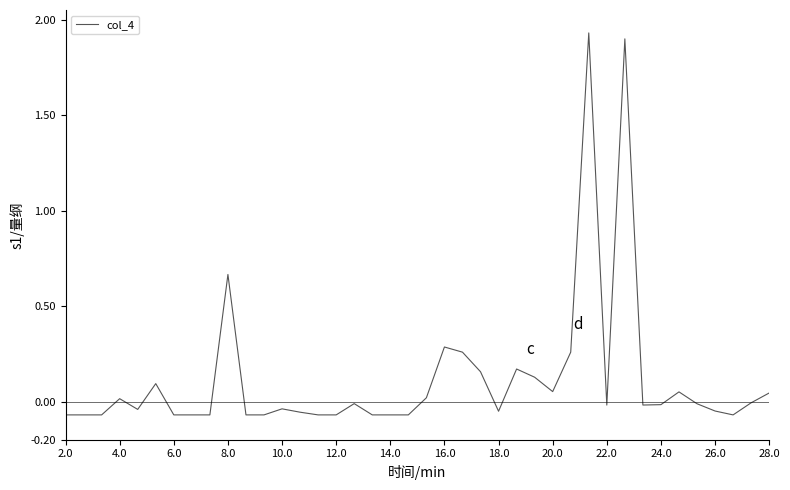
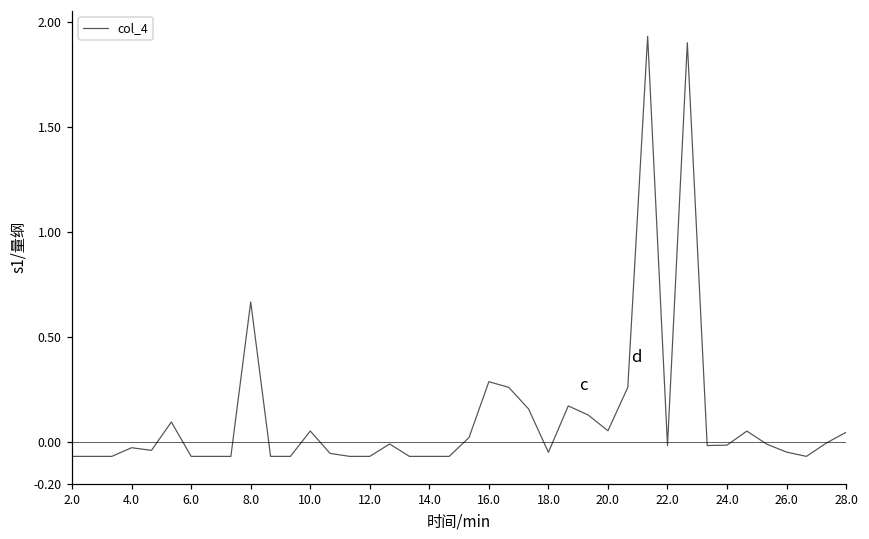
  {
    "2.0": -0.07,
-   "4.0": 0.01,
+   "4.0": -0.03,
    "6.0": -0.07,
    "8.0": 0.67,
-   "10.0": -0.04,
+   "10.0": 0.05,
    "12.0": -0.07,
    "14.0": -0.07,
    "16.0": 0.29,
    "18.0": -0.05,
    "20.0": 0.05,
    "22.0": -0.02,
    "24.0": -0.02,
    "26.0": -0.05,
    "28.0": 0.04
  }
